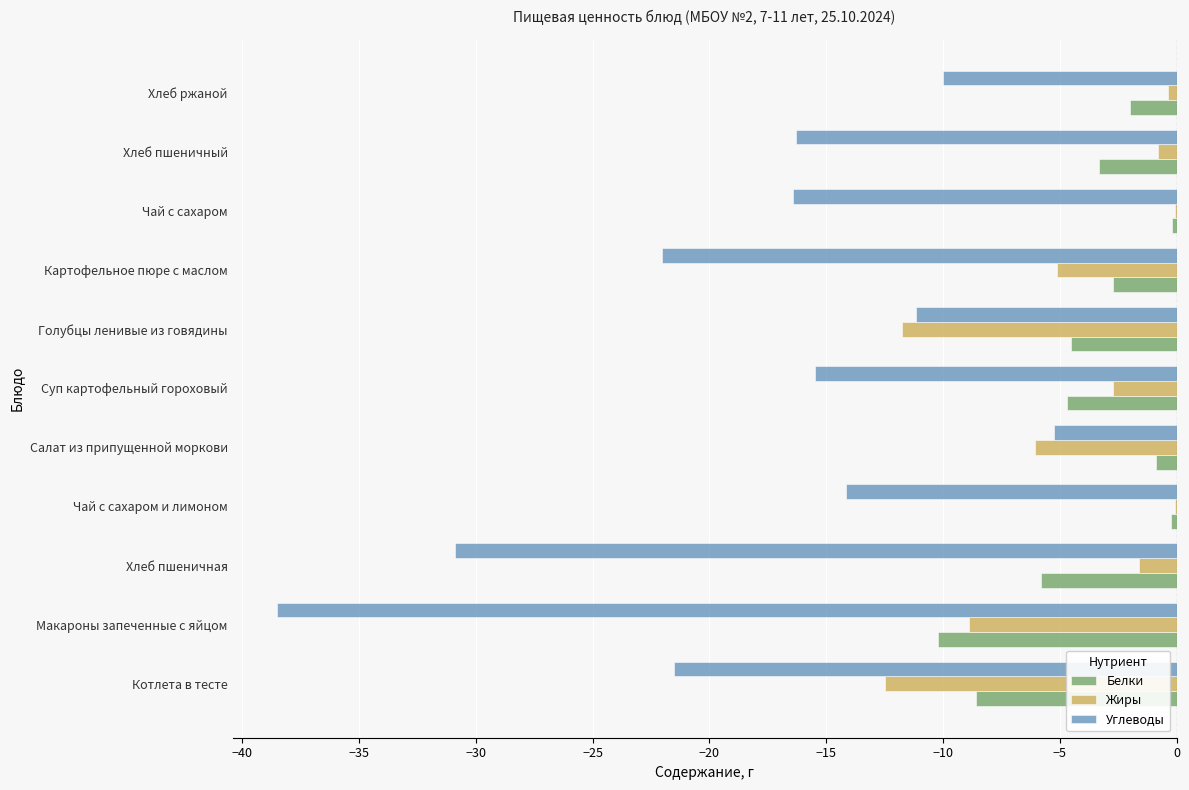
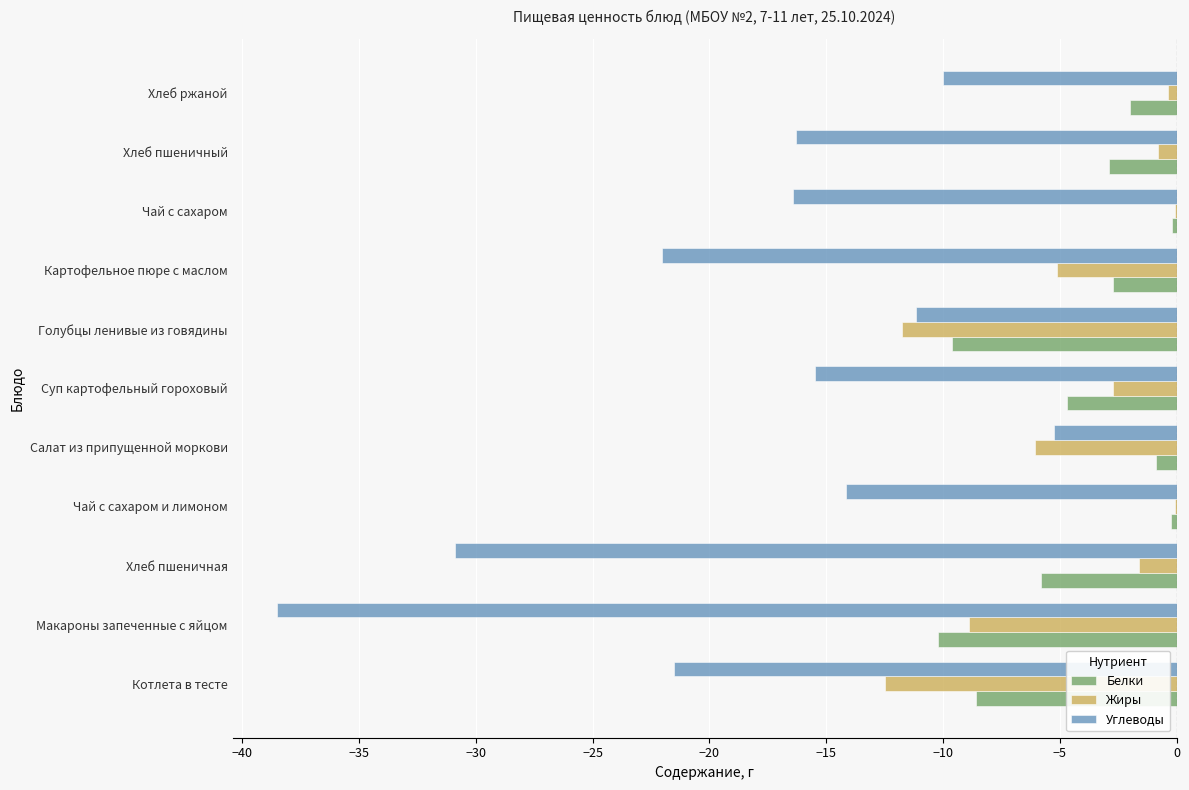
  {
    "Белки": {
      "Хлеб ржаной": -2.0,
-     "Хлеб пшеничный": -3.3,
+     "Хлеб пшеничный": -2.9,
      "Чай с сахаром": -0.2,
      "Картофельное пюре с маслом": -2.7,
-     "Голубцы ленивые из говядины": -4.5,
+     "Голубцы ленивые из говядины": -9.6,
      "Суп картофельный гороховый": -4.7,
      "Салат из припущенной моркови": -0.9,
      "Чай с сахаром и лимоном": -0.2,
      "Хлеб пшеничная": -5.8,
      "Макароны запеченные с яйцом": -10.2,
      "Котлета в тесте": -8.6
    },
    "Жиры": {
      "Хлеб ржаной": -0.4,
      "Хлеб пшеничный": -0.8,
      "Картофельное пюре с маслом": -5.1,
      "Голубцы ленивые из говядины": -11.7,
      "Суп картофельный гороховый": -2.7,
      "Салат из припущенной моркови": -6.1,
      "Хлеб пшеничная": -1.6,
      "Макароны запеченные с яйцом": -8.9,
      "Котлета в тесте": -12.5
    },
    "Углеводы": {
      "Хлеб ржаной": -10.0,
      "Хлеб пшеничный": -16.3,
      "Чай с сахаром": -16.4,
      "Картофельное пюре с маслом": -22.0,
      "Голубцы ленивые из говядины": -11.2,
      "Суп картофельный гороховый": -15.5,
      "Салат из припущенной моркови": -5.2,
      "Чай с сахаром и лимоном": -14.1,
      "Хлеб пшеничная": -30.9,
      "Макароны запеченные с яйцом": -38.5,
      "Котлета в тесте": -21.5
    }
  }
